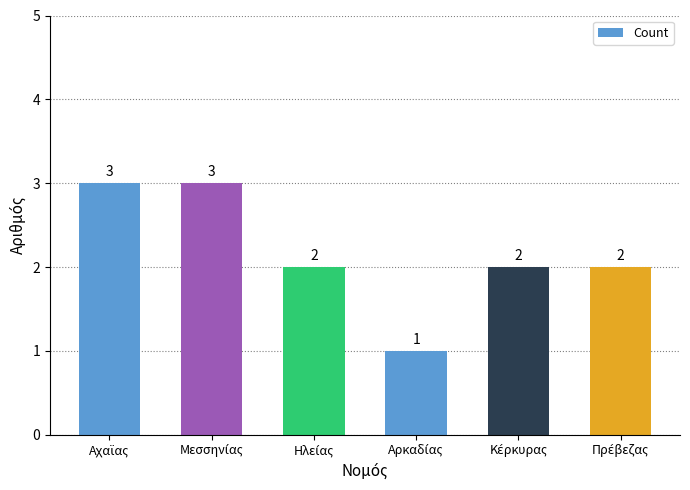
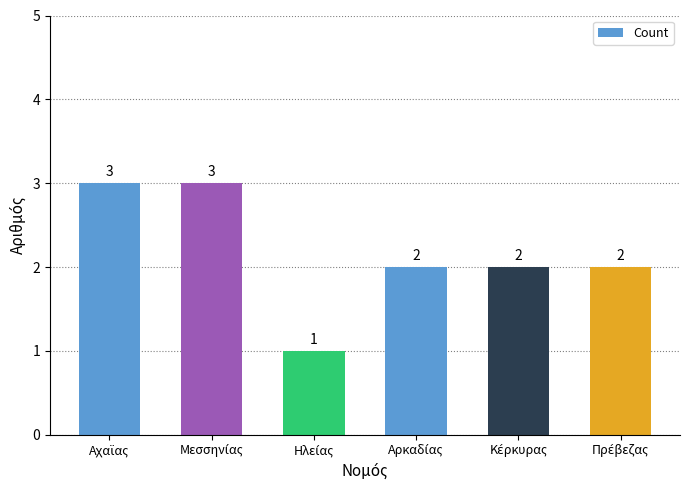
  {
    "Αχαϊας": 3,
    "Μεσσηνίας": 3,
-   "Ηλείας": 2,
-   "Αρκαδίας": 1,
+   "Ηλείας": 1,
+   "Αρκαδίας": 2,
    "Κέρκυρας": 2,
    "Πρέβεζας": 2
  }
